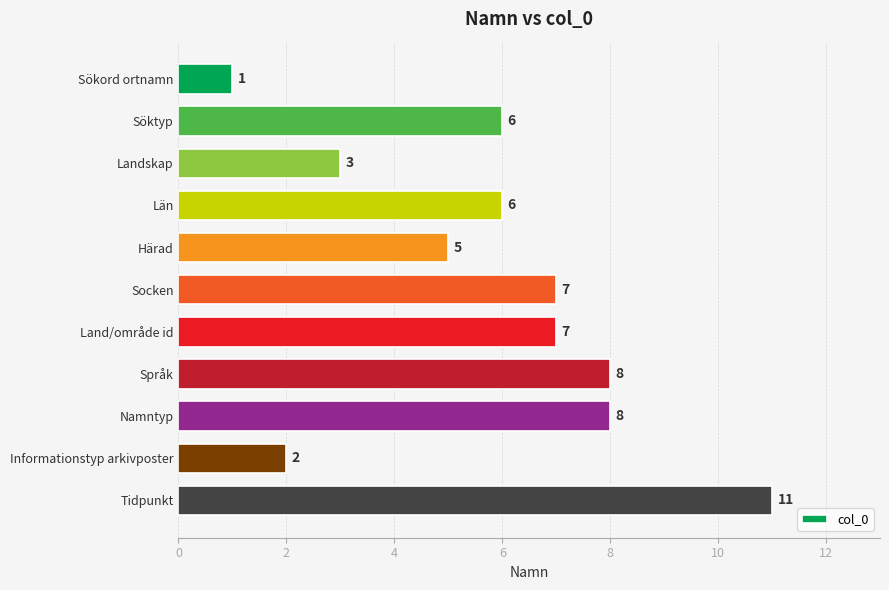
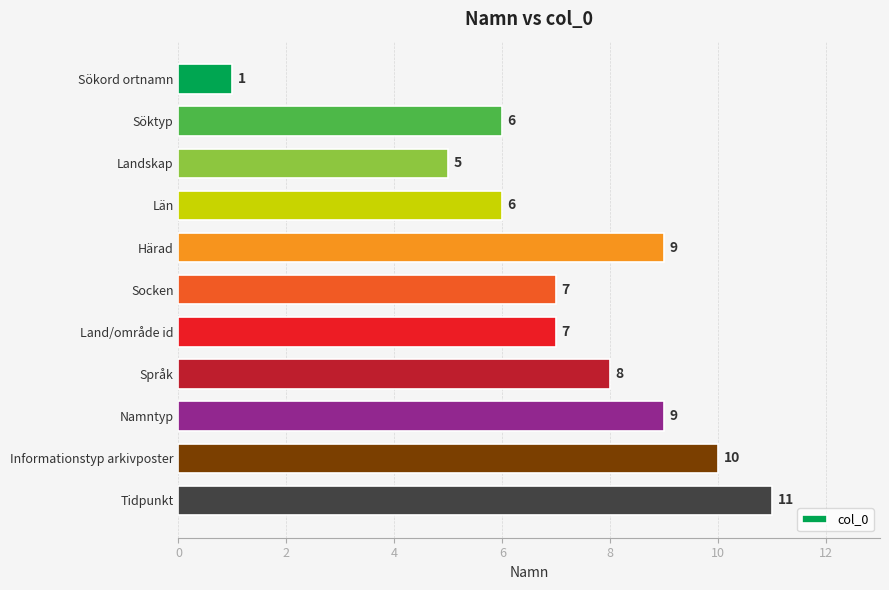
  {
    "Sökord ortnamn": 1,
    "Söktyp": 6,
-   "Landskap": 3,
+   "Landskap": 5,
    "Län": 6,
-   "Härad": 5,
+   "Härad": 9,
    "Socken": 7,
    "Land/område id": 7,
    "Språk": 8,
-   "Namntyp": 8,
-   "Informationstyp arkivposter": 2,
+   "Namntyp": 9,
+   "Informationstyp arkivposter": 10,
    "Tidpunkt": 11
  }
